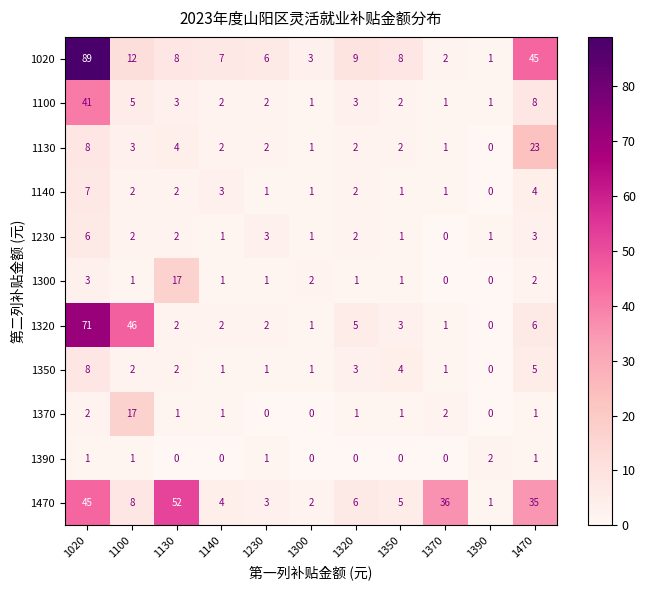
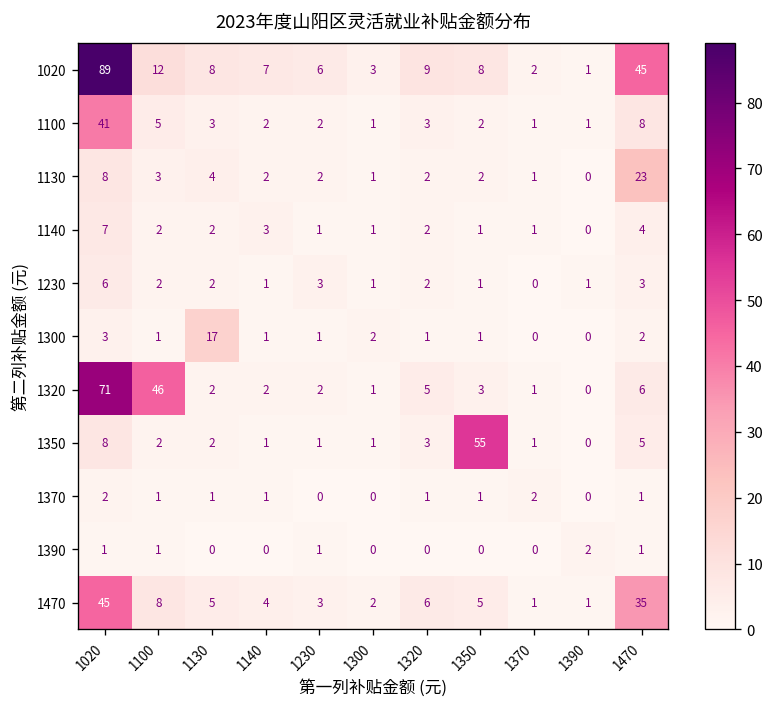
  {
    "1020": {
      "1020": 89,
      "1100": 12,
      "1130": 8,
      "1140": 7,
      "1230": 6,
      "1300": 3,
      "1320": 9,
      "1350": 8,
      "1370": 2,
      "1390": 1,
      "1470": 45
    },
    "1100": {
      "1020": 41,
      "1100": 5,
      "1130": 3,
      "1140": 2,
      "1230": 2,
      "1300": 1,
      "1320": 3,
      "1350": 2,
      "1370": 1,
      "1390": 1,
      "1470": 8
    },
    "1130": {
      "1020": 8,
      "1100": 3,
      "1130": 4,
      "1140": 2,
      "1230": 2,
      "1300": 1,
      "1320": 2,
      "1350": 2,
      "1370": 1,
      "1390": 0,
      "1470": 23
    },
    "1140": {
      "1020": 7,
      "1100": 2,
      "1130": 2,
      "1140": 3,
      "1230": 1,
      "1300": 1,
      "1320": 2,
      "1350": 1,
      "1370": 1,
      "1390": 0,
      "1470": 4
    },
    "1230": {
      "1020": 6,
      "1100": 2,
      "1130": 2,
      "1140": 1,
      "1230": 3,
      "1300": 1,
      "1320": 2,
      "1350": 1,
      "1370": 0,
      "1390": 1,
      "1470": 3
    },
    "1300": {
      "1020": 3,
      "1100": 1,
      "1130": 17,
      "1140": 1,
      "1230": 1,
      "1300": 2,
      "1320": 1,
      "1350": 1,
      "1370": 0,
      "1390": 0,
      "1470": 2
    },
    "1320": {
      "1020": 71,
      "1100": 46,
      "1130": 2,
      "1140": 2,
      "1230": 2,
      "1300": 1,
      "1320": 5,
      "1350": 3,
      "1370": 1,
      "1390": 0,
      "1470": 6
    },
    "1350": {
      "1020": 8,
      "1100": 2,
      "1130": 2,
      "1140": 1,
      "1230": 1,
      "1300": 1,
      "1320": 3,
-     "1350": 4,
+     "1350": 55,
      "1370": 1,
      "1390": 0,
      "1470": 5
    },
    "1370": {
      "1020": 2,
-     "1100": 17,
+     "1100": 1,
      "1130": 1,
      "1140": 1,
      "1230": 0,
      "1300": 0,
      "1320": 1,
      "1350": 1,
      "1370": 2,
      "1390": 0,
      "1470": 1
    },
    "1390": {
      "1020": 1,
      "1100": 1,
      "1130": 0,
      "1140": 0,
      "1230": 1,
      "1300": 0,
      "1320": 0,
      "1350": 0,
      "1370": 0,
      "1390": 2,
      "1470": 1
    },
    "1470": {
      "1020": 45,
      "1100": 8,
-     "1130": 52,
+     "1130": 5,
      "1140": 4,
      "1230": 3,
      "1300": 2,
      "1320": 6,
      "1350": 5,
-     "1370": 36,
+     "1370": 1,
      "1390": 1,
      "1470": 35
    }
  }
